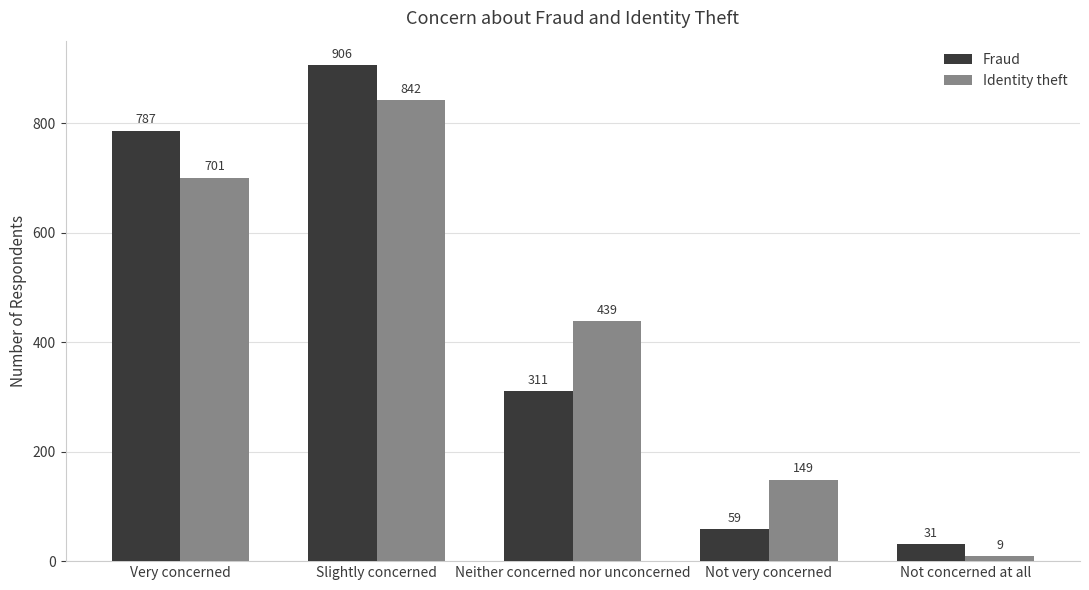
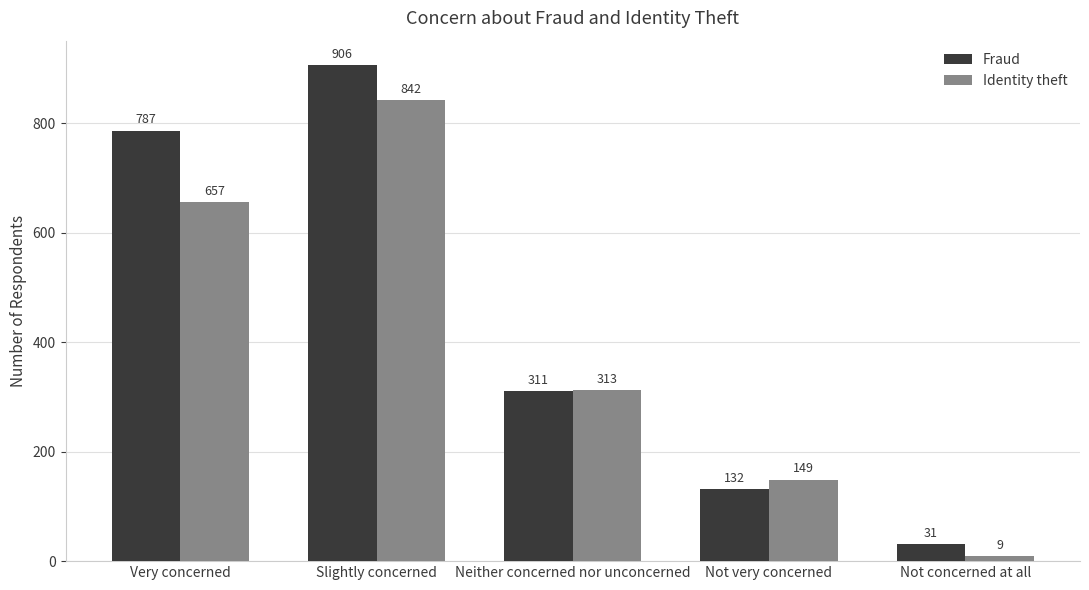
  {
    "Fraud": {
      "Very concerned": 787,
      "Slightly concerned": 906,
      "Neither concerned nor unconcerned": 311,
-     "Not very concerned": 59,
+     "Not very concerned": 132,
      "Not concerned at all": 31
    },
    "Identity theft": {
-     "Very concerned": 701,
+     "Very concerned": 657,
      "Slightly concerned": 842,
-     "Neither concerned nor unconcerned": 439,
+     "Neither concerned nor unconcerned": 313,
      "Not very concerned": 149,
      "Not concerned at all": 9
    }
  }
